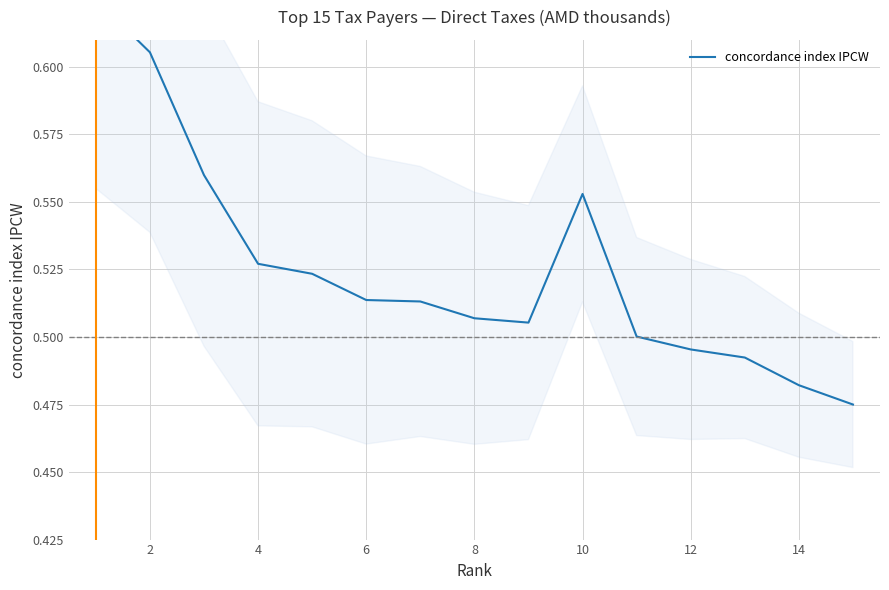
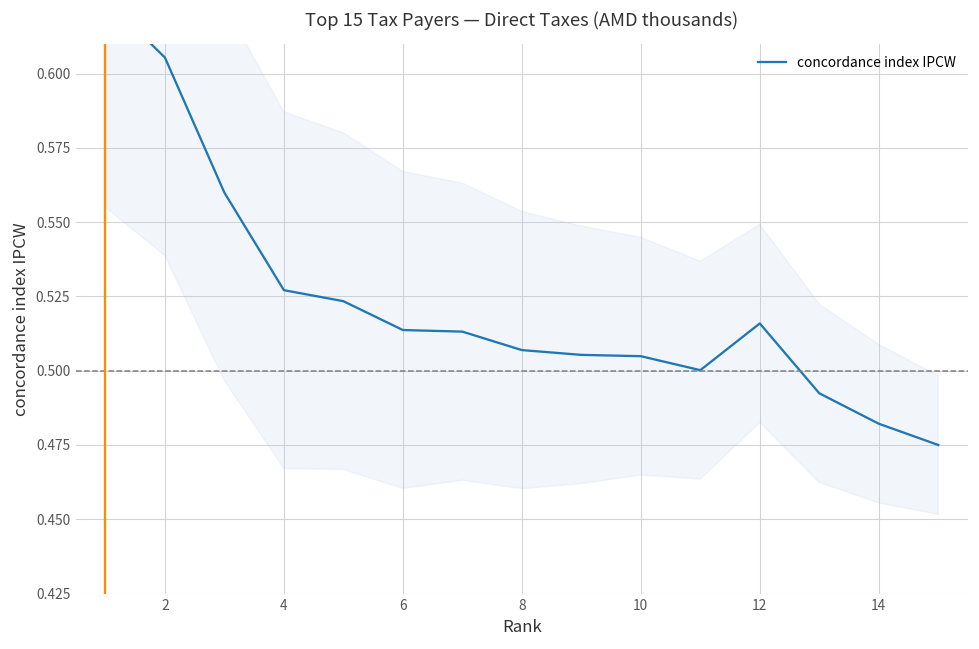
  {
    "concordance index IPCW": {
      "2": 0.605,
      "4": 0.527,
      "6": 0.514,
      "8": 0.507,
-     "10": 0.553,
-     "12": 0.495,
+     "10": 0.505,
+     "12": 0.516,
      "14": 0.482
    }
  }
